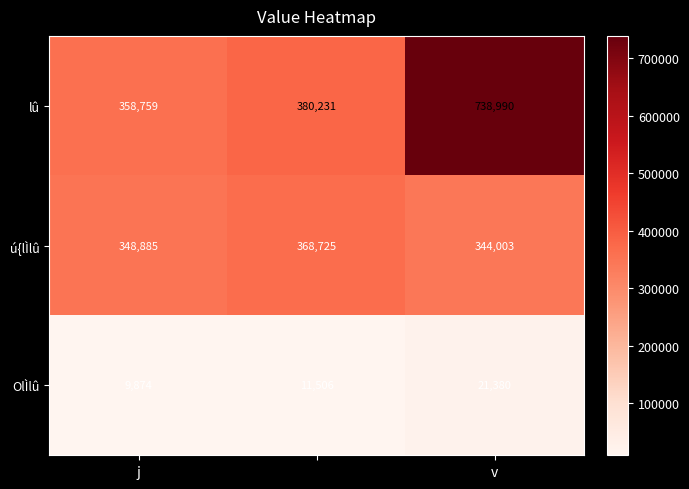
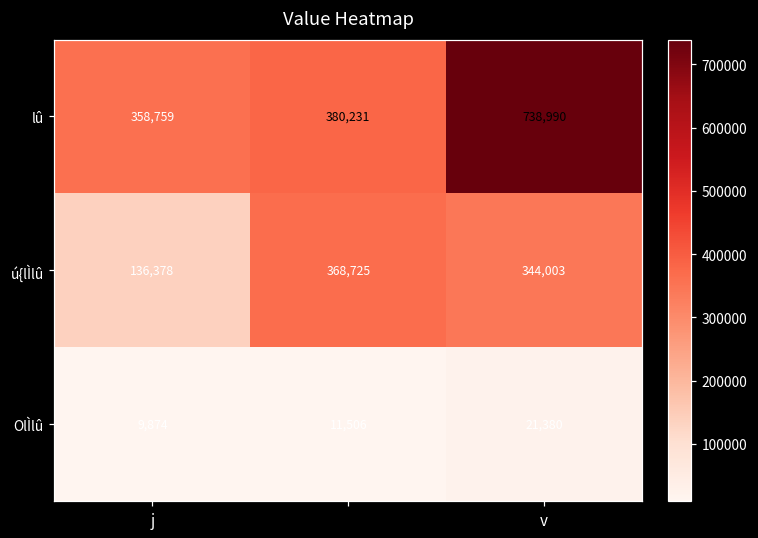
  {
    "lû": {
      "j": "358,759",
      "v": "738,990"
    },
    "ú{lÌlû": {
-     "j": "348,885",
+     "j": "136,378",
      "v": "344,003"
    }
  }
